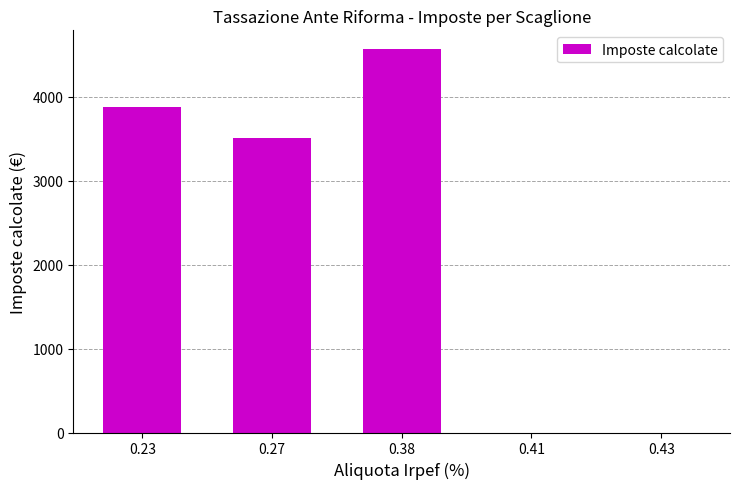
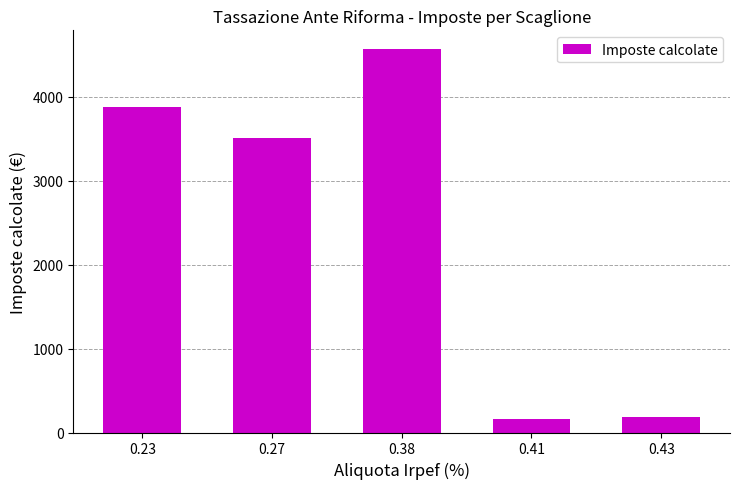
  {
    "0.23": 3900,
    "0.27": 3500,
    "0.38": 4600,
-   "0.41": 0,
-   "0.43": 0
+   "0.41": 200,
+   "0.43": 200
  }
